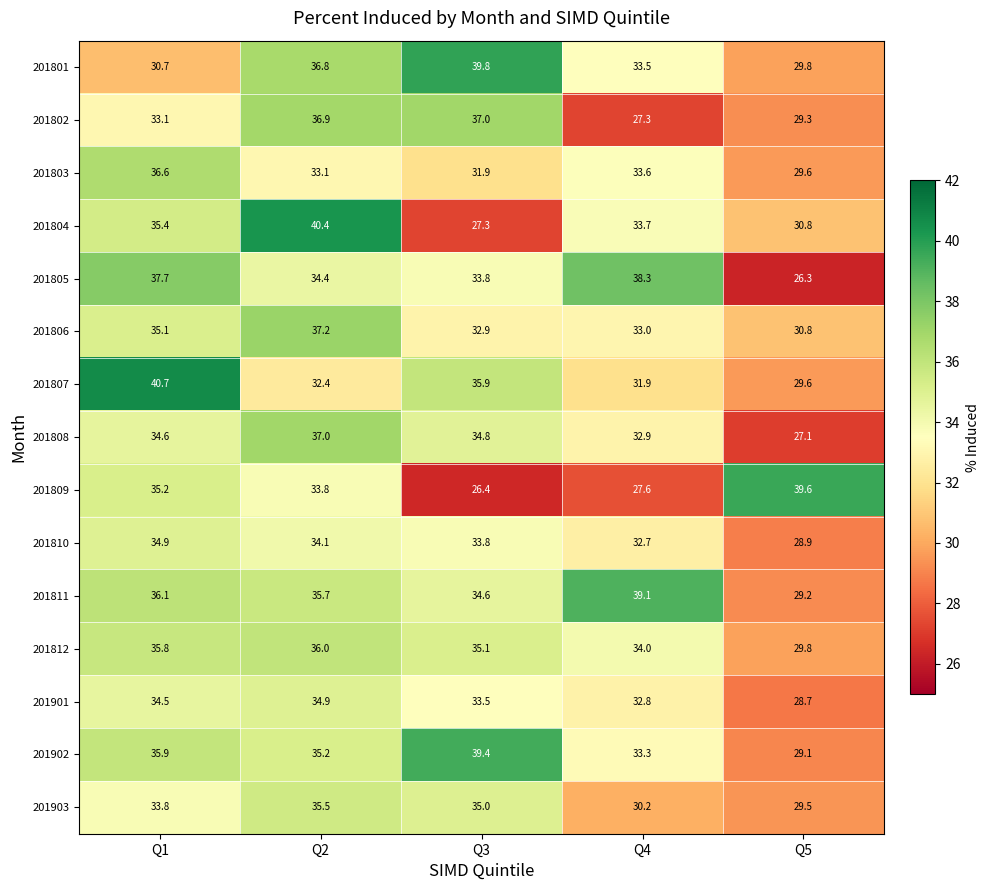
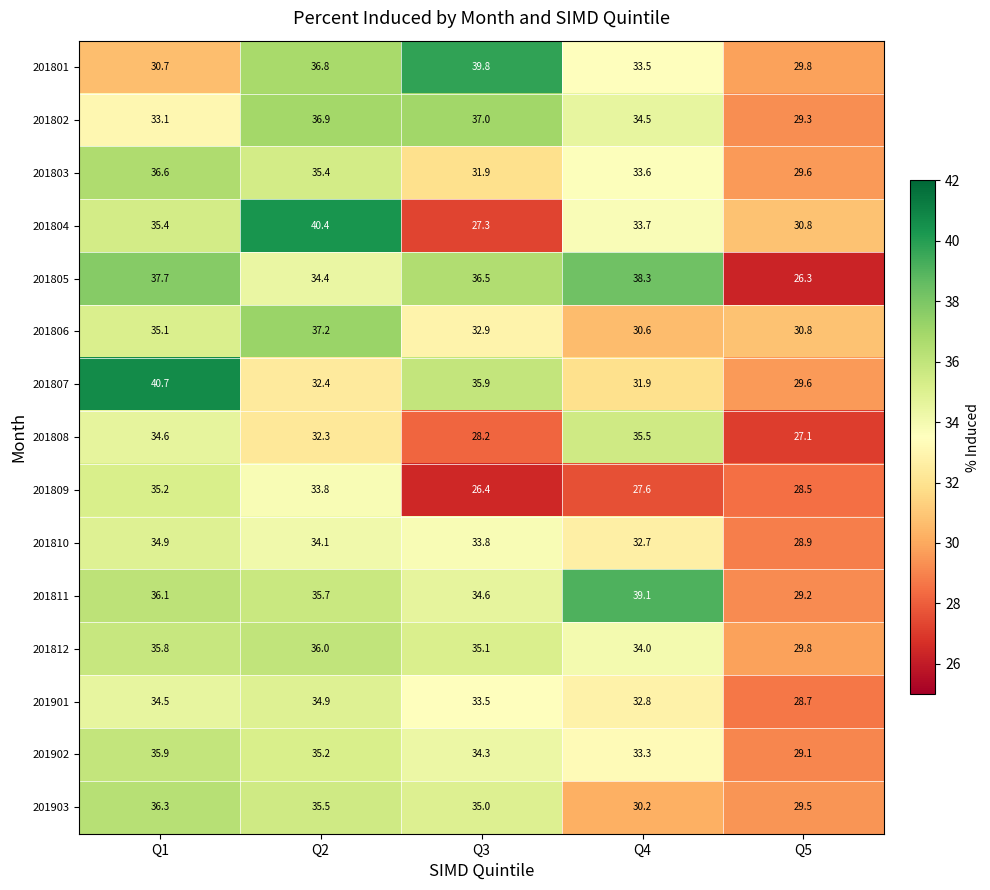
  {
    "201801": {
      "Q1": 30.7,
      "Q2": 36.8,
      "Q3": 39.8,
      "Q4": 33.5,
      "Q5": 29.8
    },
    "201802": {
      "Q1": 33.1,
      "Q2": 36.9,
      "Q3": 37.0,
-     "Q4": 27.3,
+     "Q4": 34.5,
      "Q5": 29.3
    },
    "201803": {
      "Q1": 36.6,
-     "Q2": 33.1,
+     "Q2": 35.4,
      "Q3": 31.9,
      "Q4": 33.6,
      "Q5": 29.6
    },
    "201804": {
      "Q1": 35.4,
      "Q2": 40.4,
      "Q3": 27.3,
      "Q4": 33.7,
      "Q5": 30.8
    },
    "201805": {
      "Q1": 37.7,
      "Q2": 34.4,
-     "Q3": 33.8,
+     "Q3": 36.5,
      "Q4": 38.3,
      "Q5": 26.3
    },
    "201806": {
      "Q1": 35.1,
      "Q2": 37.2,
      "Q3": 32.9,
-     "Q4": 33.0,
+     "Q4": 30.6,
      "Q5": 30.8
    },
    "201807": {
      "Q1": 40.7,
      "Q2": 32.4,
      "Q3": 35.9,
      "Q4": 31.9,
      "Q5": 29.6
    },
    "201808": {
      "Q1": 34.6,
-     "Q2": 37.0,
-     "Q3": 34.8,
-     "Q4": 32.9,
+     "Q2": 32.3,
+     "Q3": 28.2,
+     "Q4": 35.5,
      "Q5": 27.1
    },
    "201809": {
      "Q1": 35.2,
      "Q2": 33.8,
      "Q3": 26.4,
      "Q4": 27.6,
-     "Q5": 39.6
+     "Q5": 28.5
    },
    "201810": {
      "Q1": 34.9,
      "Q2": 34.1,
      "Q3": 33.8,
      "Q4": 32.7,
      "Q5": 28.9
    },
    "201811": {
      "Q1": 36.1,
      "Q2": 35.7,
      "Q3": 34.6,
      "Q4": 39.1,
      "Q5": 29.2
    },
    "201812": {
      "Q1": 35.8,
      "Q2": 36.0,
      "Q3": 35.1,
      "Q4": 34.0,
      "Q5": 29.8
    },
    "201901": {
      "Q1": 34.5,
      "Q2": 34.9,
      "Q3": 33.5,
      "Q4": 32.8,
      "Q5": 28.7
    },
    "201902": {
      "Q1": 35.9,
      "Q2": 35.2,
-     "Q3": 39.4,
+     "Q3": 34.3,
      "Q4": 33.3,
      "Q5": 29.1
    },
    "201903": {
-     "Q1": 33.8,
+     "Q1": 36.3,
      "Q2": 35.5,
      "Q3": 35.0,
      "Q4": 30.2,
      "Q5": 29.5
    }
  }
